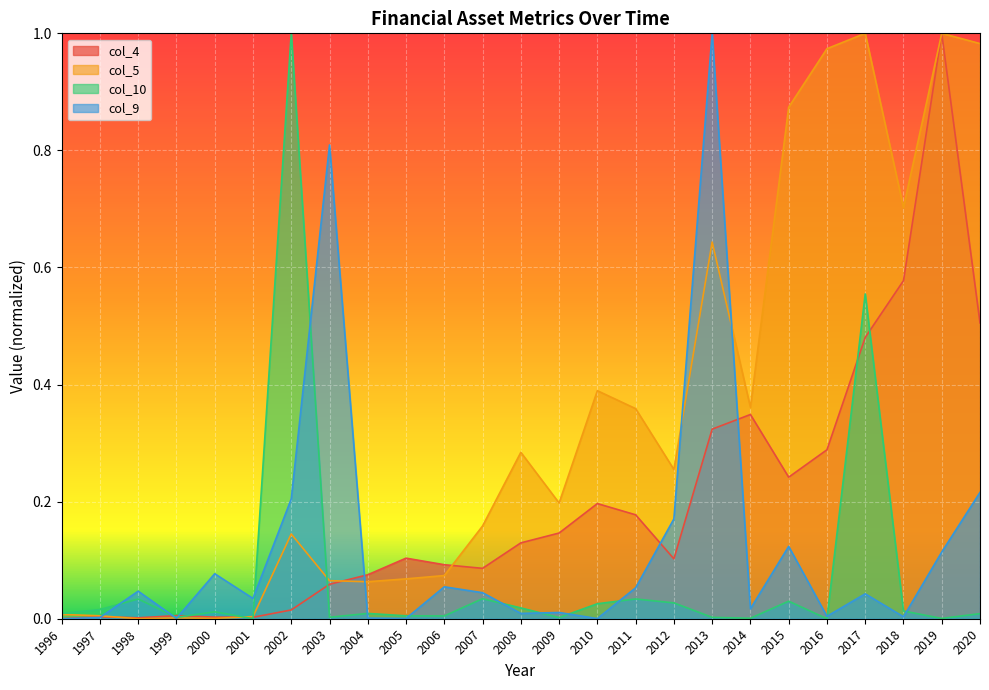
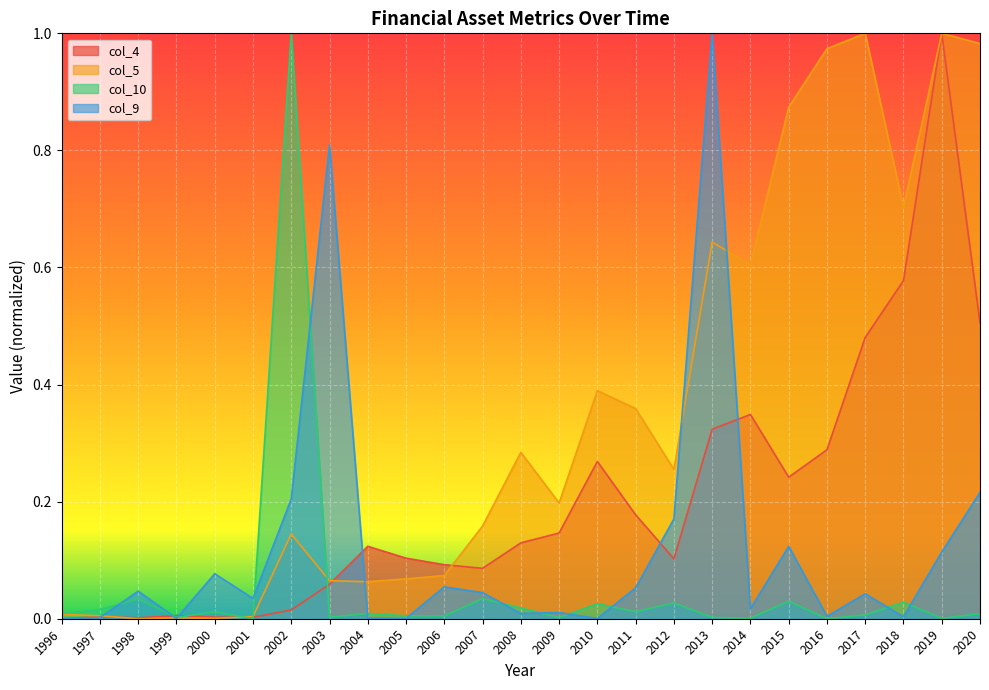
  {
    "col_4": {
      "2002": 0.01,
      "2003": 0.06,
-     "2004": 0.08,
+     "2004": 0.12,
      "2005": 0.10,
      "2006": 0.09,
      "2007": 0.09,
      "2008": 0.13,
      "2009": 0.15,
-     "2010": 0.20,
+     "2010": 0.27,
      "2011": 0.18,
      "2012": 0.10,
      "2013": 0.32,
      "2014": 0.35,
      "2015": 0.24,
      "2016": 0.29,
      "2017": 0.48,
      "2018": 0.58,
      "2020": 0.51
    },
    "col_5": {
      "2002": 0.14,
      "2003": 0.06,
      "2004": 0.06,
      "2005": 0.07,
      "2006": 0.07,
      "2007": 0.16,
      "2008": 0.28,
      "2009": 0.20,
      "2010": 0.39,
      "2011": 0.36,
      "2012": 0.25,
      "2013": 0.64,
-     "2014": 0.36,
+     "2014": 0.60,
      "2015": 0.87,
      "2016": 0.97,
      "2017": 1.00,
      "2018": 0.70,
      "2020": 0.98
    },
    "col_10": {
      "1997": 0.02,
      "1998": 0.03,
      "2000": 0.01,
      "2002": 1.00,
      "2003": 0.00,
      "2004": 0.01,
      "2005": 0.00,
      "2006": 0.00,
      "2007": 0.03,
      "2008": 0.02,
      "2009": 0.00,
      "2010": 0.03,
-     "2011": 0.03,
+     "2011": 0.01,
      "2012": 0.03,
      "2013": 0.00,
      "2014": 0.00,
      "2015": 0.03,
-     "2017": 0.55,
-     "2018": 0.01,
+     "2017": 0.01,
+     "2018": 0.03,
      "2019": 0.00,
      "2020": 0.01
    },
    "col_9": {
      "1998": 0.05,
      "2000": 0.08,
      "2001": 0.03,
      "2002": 0.20,
      "2003": 0.81,
      "2004": 0.00,
      "2005": 0.00,
      "2006": 0.05,
      "2007": 0.04,
      "2008": 0.01,
      "2009": 0.01,
      "2010": 0.00,
      "2011": 0.05,
      "2012": 0.17,
      "2013": 1.00,
      "2014": 0.02,
      "2015": 0.12,
      "2017": 0.04,
      "2018": 0.00,
      "2019": 0.11,
      "2020": 0.22
    }
  }
